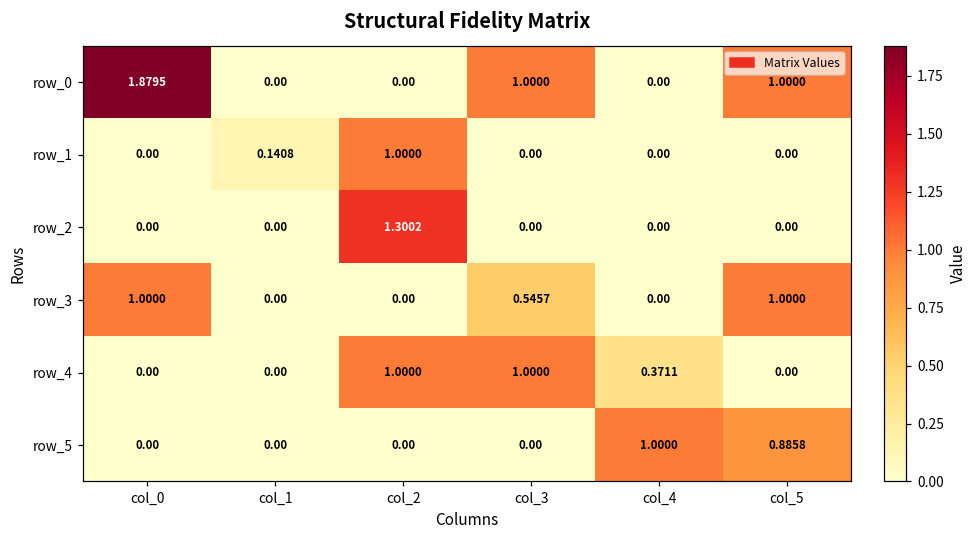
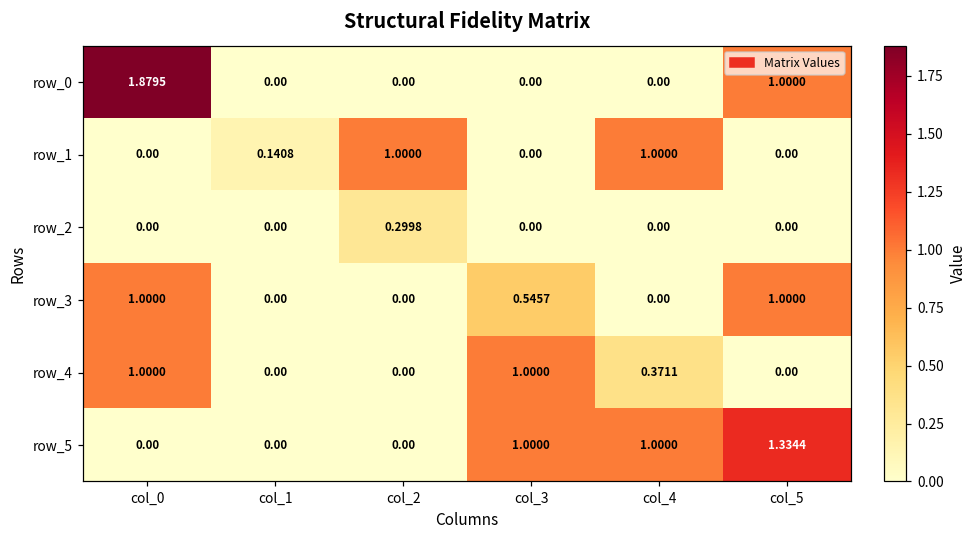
  {
    "row_0": {
      "col_0": 1.8795,
      "col_1": 0.00,
      "col_2": 0.00,
-     "col_3": 1.0000,
+     "col_3": 0.00,
      "col_4": 0.00,
      "col_5": 1.0000
    },
    "row_1": {
      "col_0": 0.00,
      "col_1": 0.1408,
      "col_2": 1.0000,
      "col_3": 0.00,
-     "col_4": 0.00,
+     "col_4": 1.0000,
      "col_5": 0.00
    },
    "row_2": {
      "col_0": 0.00,
      "col_1": 0.00,
-     "col_2": 1.3002,
+     "col_2": 0.2998,
      "col_3": 0.00,
      "col_4": 0.00,
      "col_5": 0.00
    },
    "row_3": {
      "col_0": 1.0000,
      "col_1": 0.00,
      "col_2": 0.00,
      "col_3": 0.5457,
      "col_4": 0.00,
      "col_5": 1.0000
    },
    "row_4": {
-     "col_0": 0.00,
+     "col_0": 1.0000,
      "col_1": 0.00,
-     "col_2": 1.0000,
+     "col_2": 0.00,
      "col_3": 1.0000,
      "col_4": 0.3711,
      "col_5": 0.00
    },
    "row_5": {
      "col_0": 0.00,
      "col_1": 0.00,
      "col_2": 0.00,
-     "col_3": 0.00,
+     "col_3": 1.0000,
      "col_4": 1.0000,
-     "col_5": 0.8858
+     "col_5": 1.3344
    }
  }
